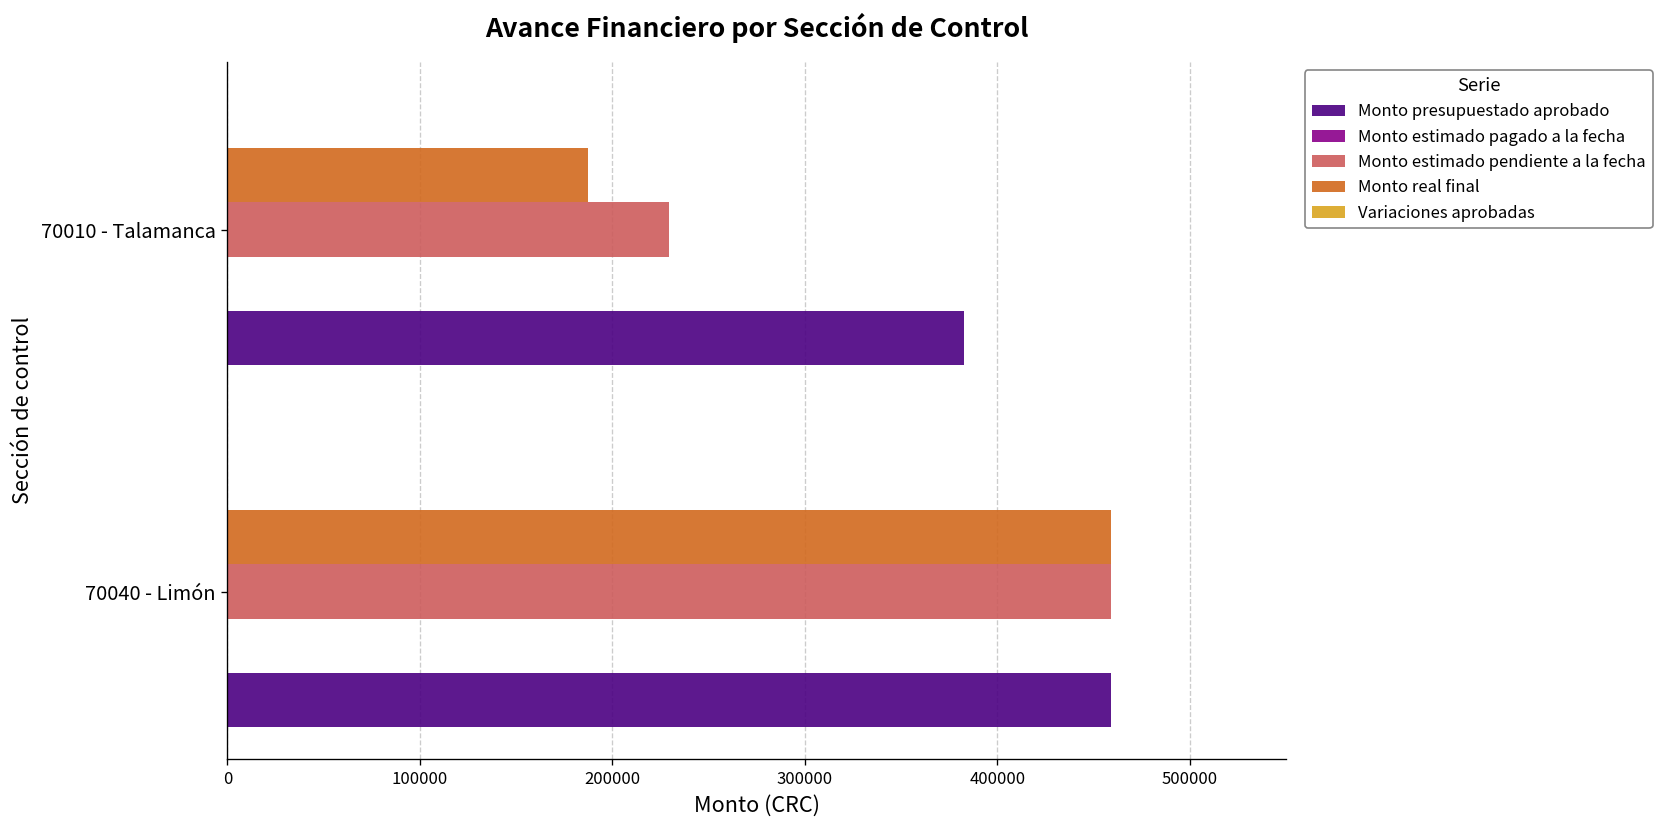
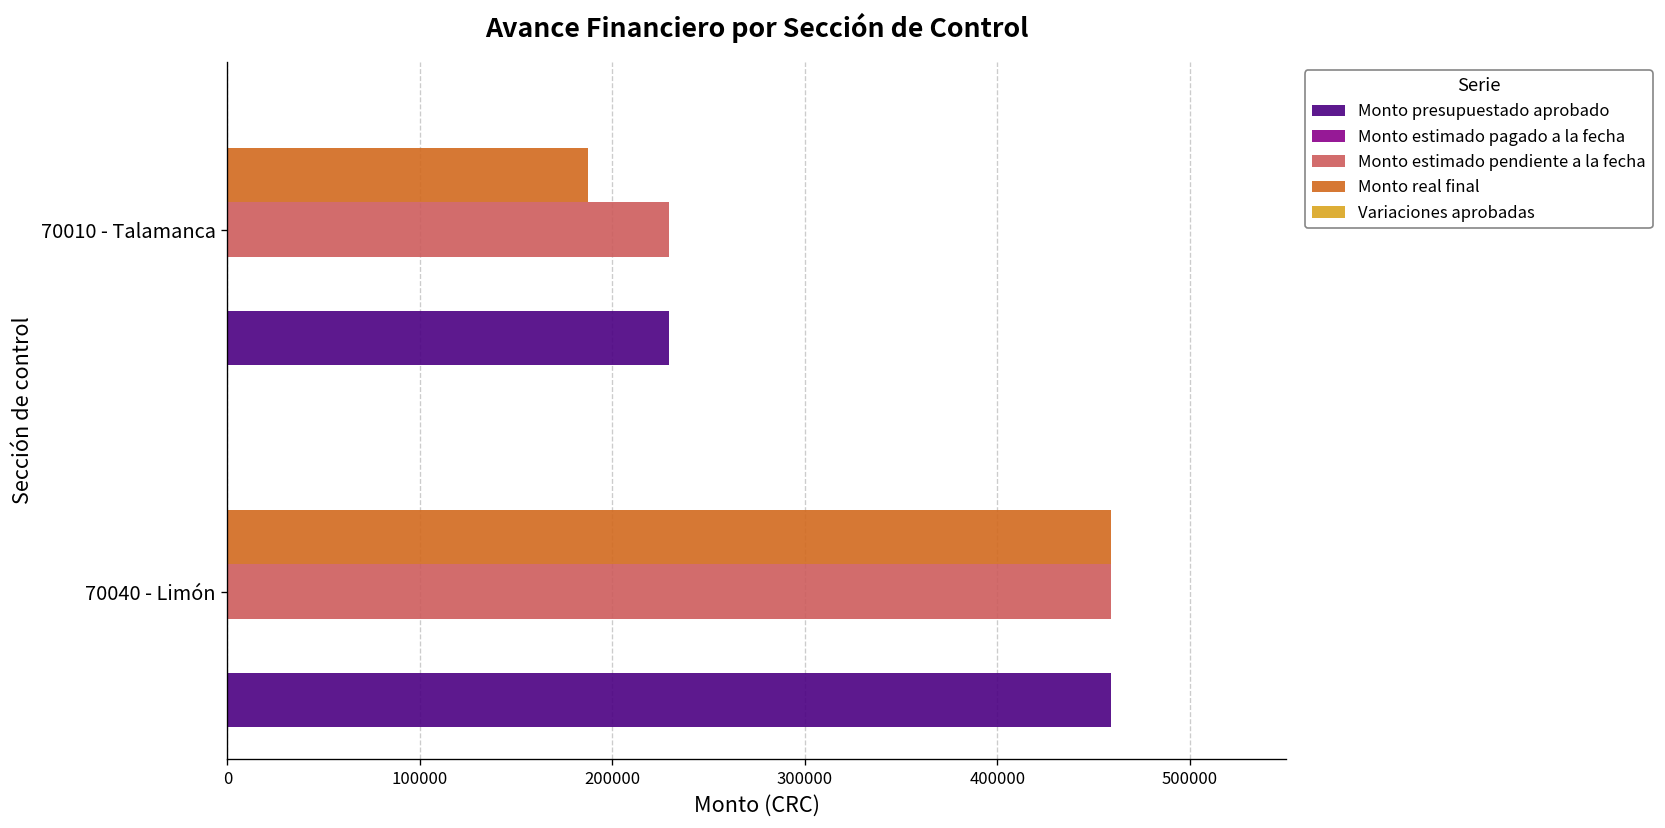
  {
    "Monto presupuestado aprobado": {
-     "70010 - Talamanca": 383000,
+     "70010 - Talamanca": 230000,
      "70040 - Limón": 459000
    },
    "Monto estimado pagado a la fecha": {
      "70010 - Talamanca": 0,
      "70040 - Limón": 0
    },
    "Monto estimado pendiente a la fecha": {
      "70010 - Talamanca": 230000,
      "70040 - Limón": 459000
    },
    "Monto real final": {
      "70010 - Talamanca": 188000,
      "70040 - Limón": 459000
    },
    "Variaciones aprobadas": {
      "70010 - Talamanca": 0,
      "70040 - Limón": 0
    }
  }
